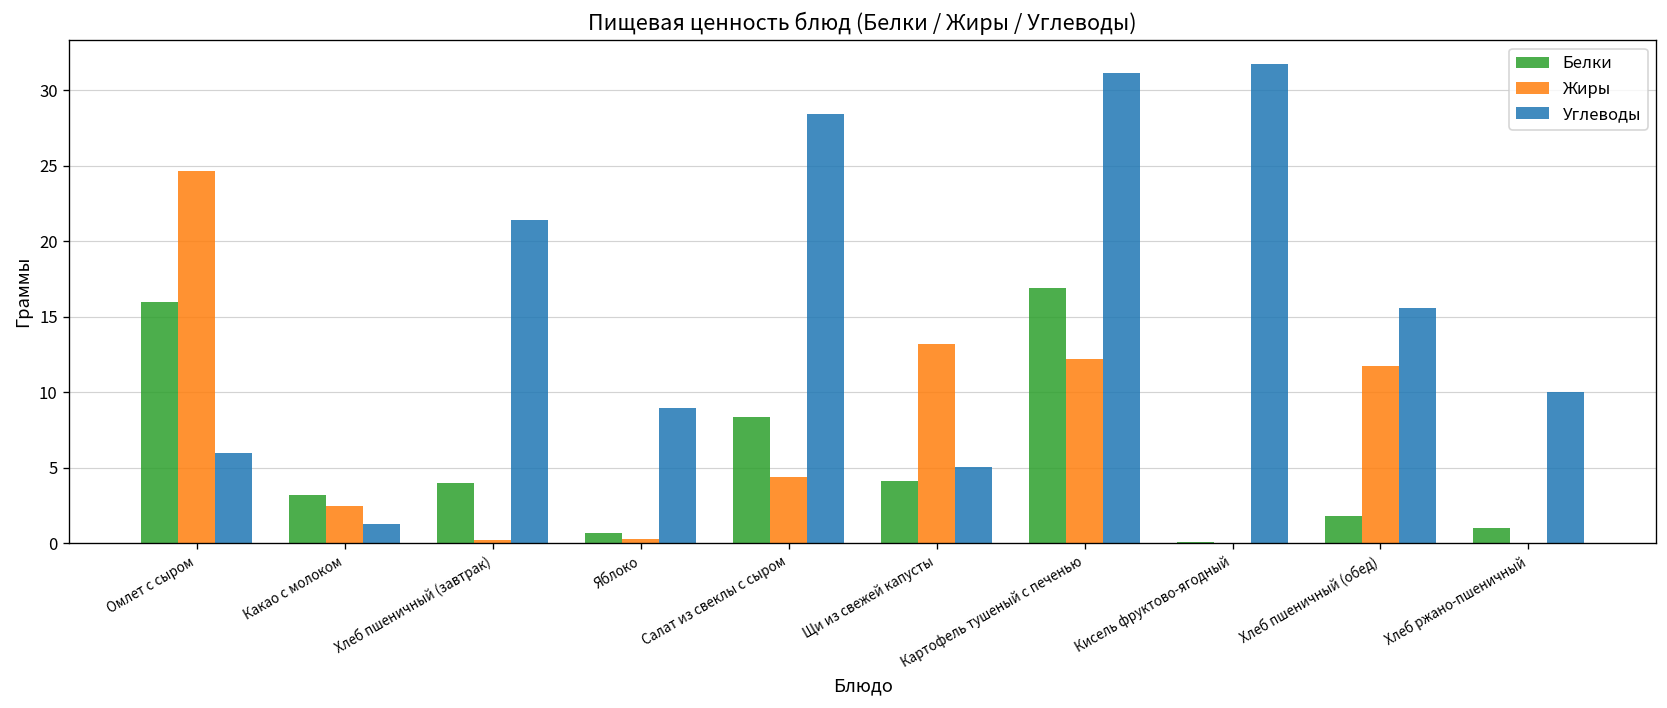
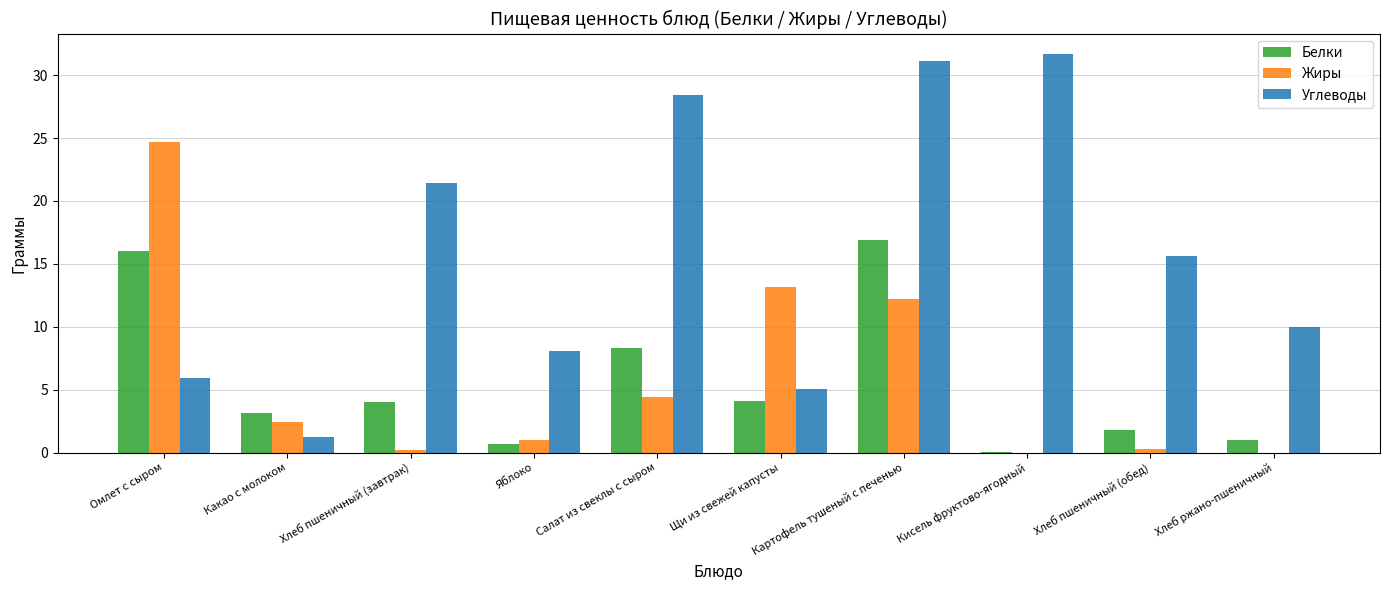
  {
    "Белки": {
      "Омлет с сыром": 16.0,
      "Какао с молоком": 3.2,
      "Хлеб пшеничный (завтрак)": 4.0,
      "Яблоко": 0.7,
      "Салат из свеклы с сыром": 8.3,
      "Щи из свежей капусты": 4.1,
      "Картофель тушеный с печенью": 16.9,
      "Хлеб пшеничный (обед)": 1.8,
      "Хлеб ржано-пшеничный": 1.0
    },
    "Жиры": {
      "Омлет с сыром": 24.7,
      "Какао с молоком": 2.5,
      "Хлеб пшеничный (завтрак)": 0.2,
-     "Яблоко": 0.3,
+     "Яблоко": 1.0,
      "Салат из свеклы с сыром": 4.4,
      "Щи из свежей капусты": 13.2,
      "Картофель тушеный с печенью": 12.2,
      "Кисель фруктово-ягодный": 0.0,
-     "Хлеб пшеничный (обед)": 11.7,
+     "Хлеб пшеничный (обед)": 0.3,
      "Хлеб ржано-пшеничный": 0.0
    },
    "Углеводы": {
      "Омлет с сыром": 6.0,
      "Какао с молоком": 1.3,
      "Хлеб пшеничный (завтрак)": 21.4,
-     "Яблоко": 9.0,
+     "Яблоко": 8.1,
      "Салат из свеклы с сыром": 28.4,
      "Щи из свежей капусты": 5.0,
      "Картофель тушеный с печенью": 31.1,
      "Кисель фруктово-ягодный": 31.7,
      "Хлеб пшеничный (обед)": 15.6,
      "Хлеб ржано-пшеничный": 10.0
    }
  }
